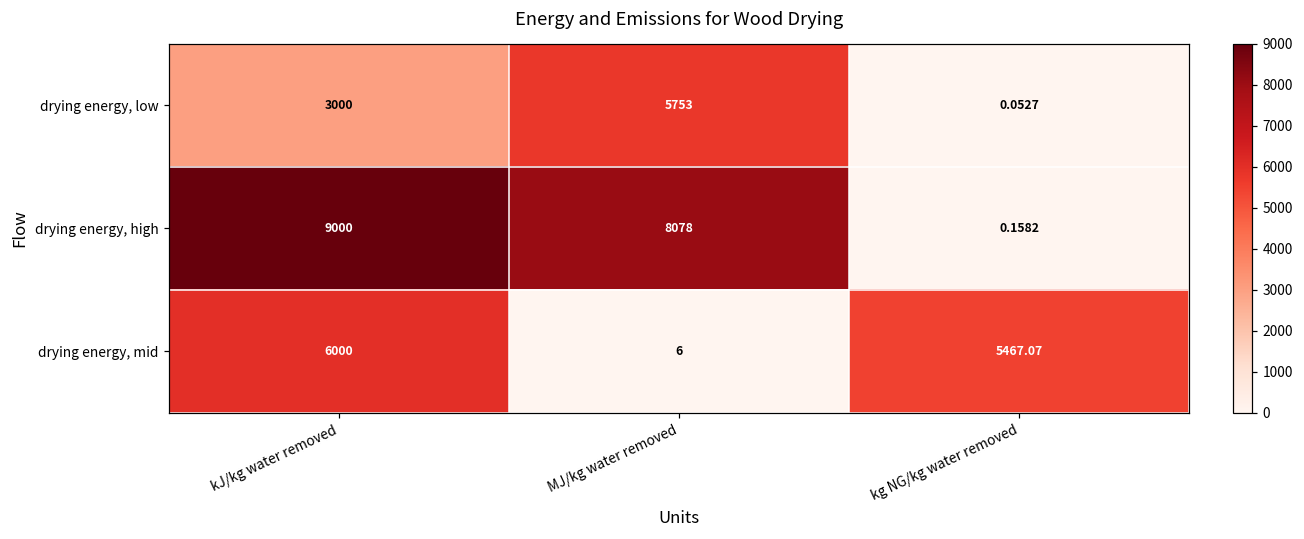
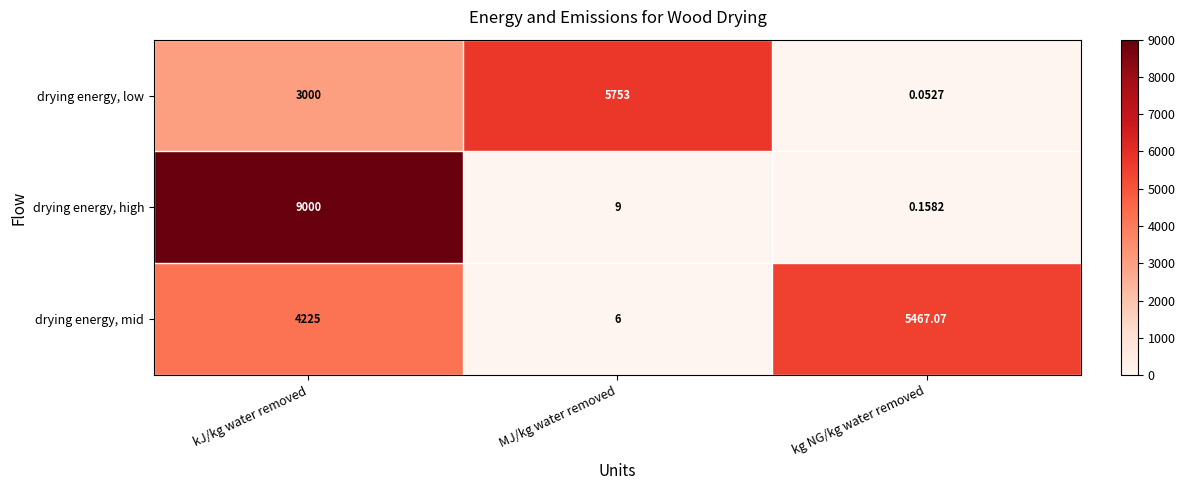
  {
    "drying energy, low": {
      "kJ/kg water removed": 3000,
      "MJ/kg water removed": 5753,
      "kg NG/kg water removed": 0.0527
    },
    "drying energy, high": {
      "kJ/kg water removed": 9000,
-     "MJ/kg water removed": 8078,
+     "MJ/kg water removed": 9,
      "kg NG/kg water removed": 0.1582
    },
    "drying energy, mid": {
-     "kJ/kg water removed": 6000,
+     "kJ/kg water removed": 4225,
      "MJ/kg water removed": 6,
      "kg NG/kg water removed": 5467.07
    }
  }
